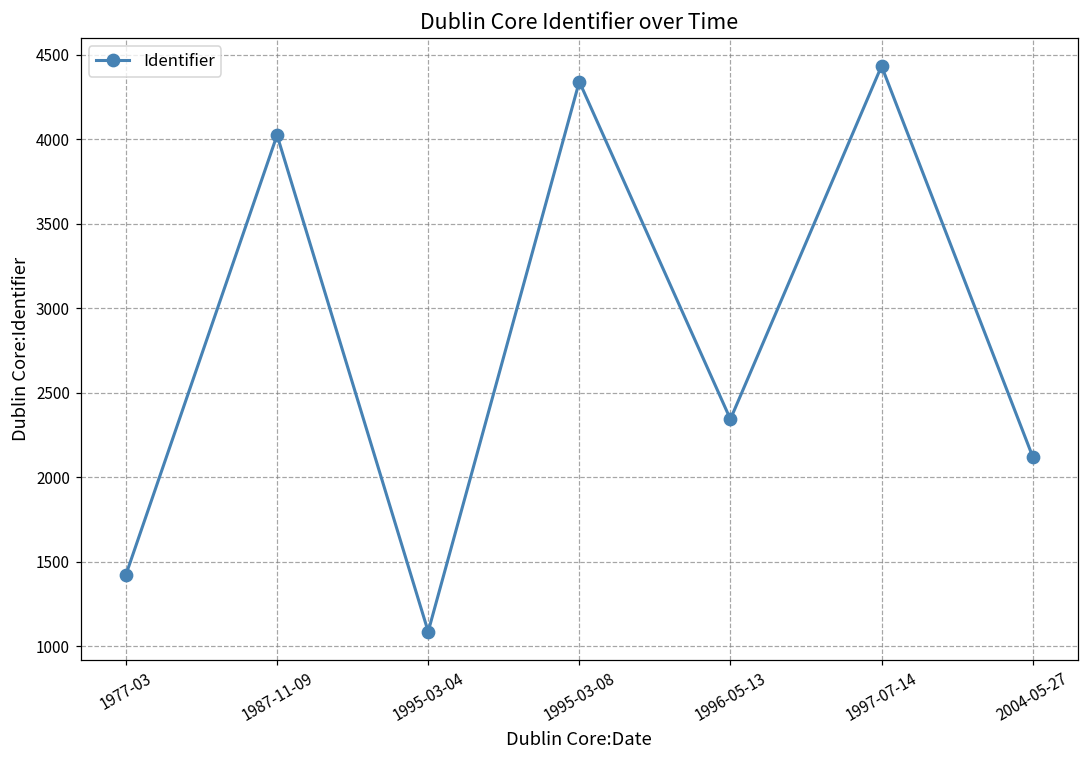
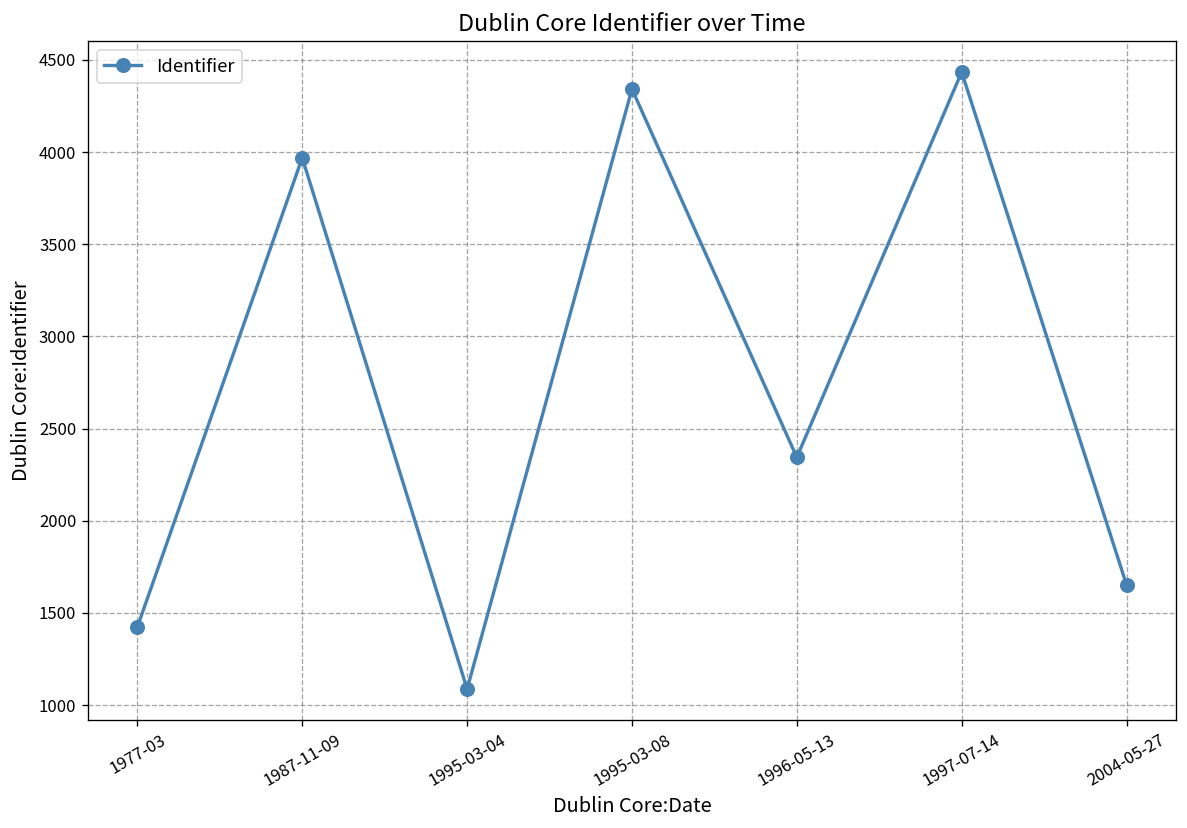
  {
    "1977-03": 1420,
-   "1987-11-09": 4030,
+   "1987-11-09": 3970,
    "1995-03-04": 1090,
    "1995-03-08": 4340,
    "1996-05-13": 2340,
    "1997-07-14": 4430,
-   "2004-05-27": 2120
+   "2004-05-27": 1650
  }
